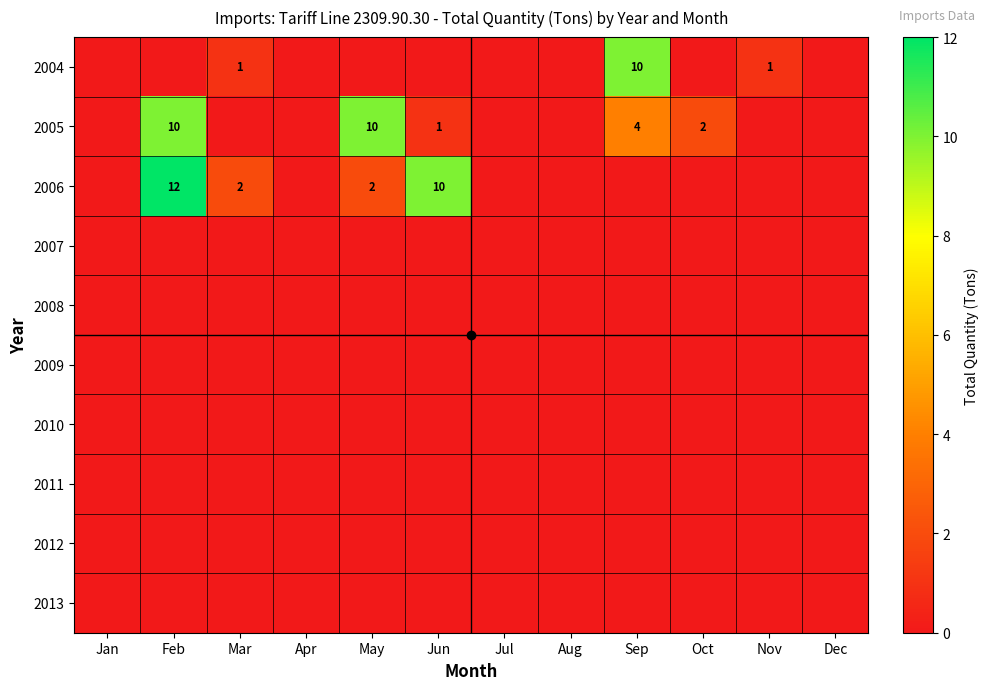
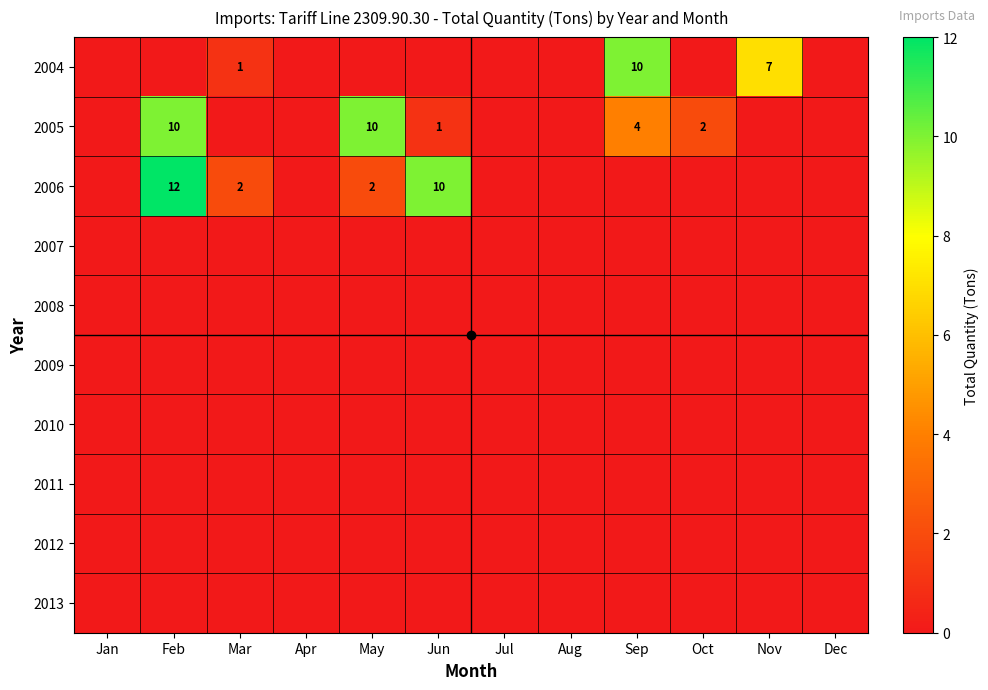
  {
    "2004": {
      "Mar": 1,
      "Sep": 10,
-     "Nov": 1
+     "Nov": 7
    },
    "2005": {
      "Feb": 10,
      "May": 10,
      "Jun": 1,
      "Sep": 4,
      "Oct": 2
    },
    "2006": {
      "Feb": 12,
      "Mar": 2,
      "May": 2,
      "Jun": 10
    }
  }
